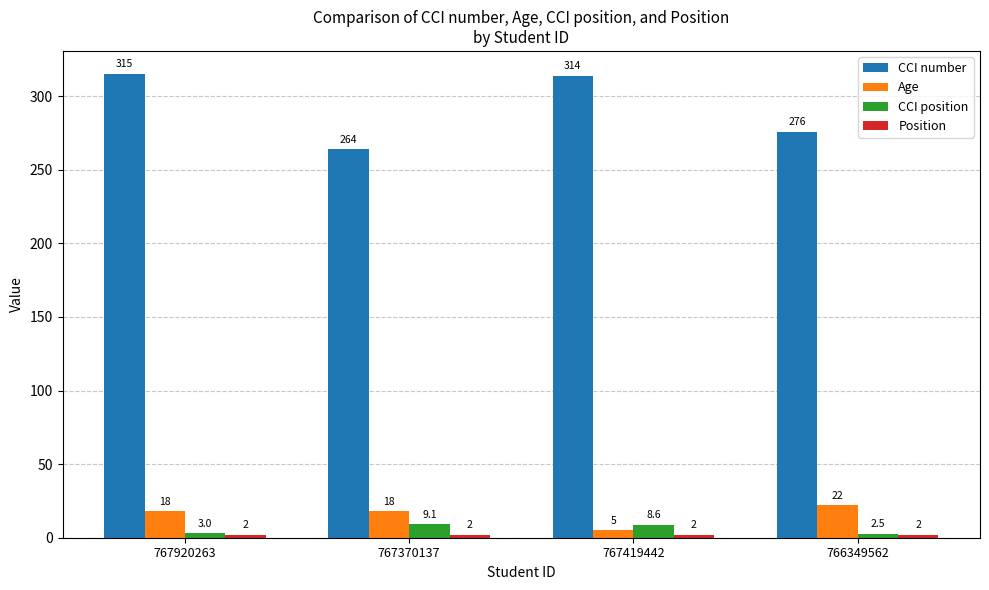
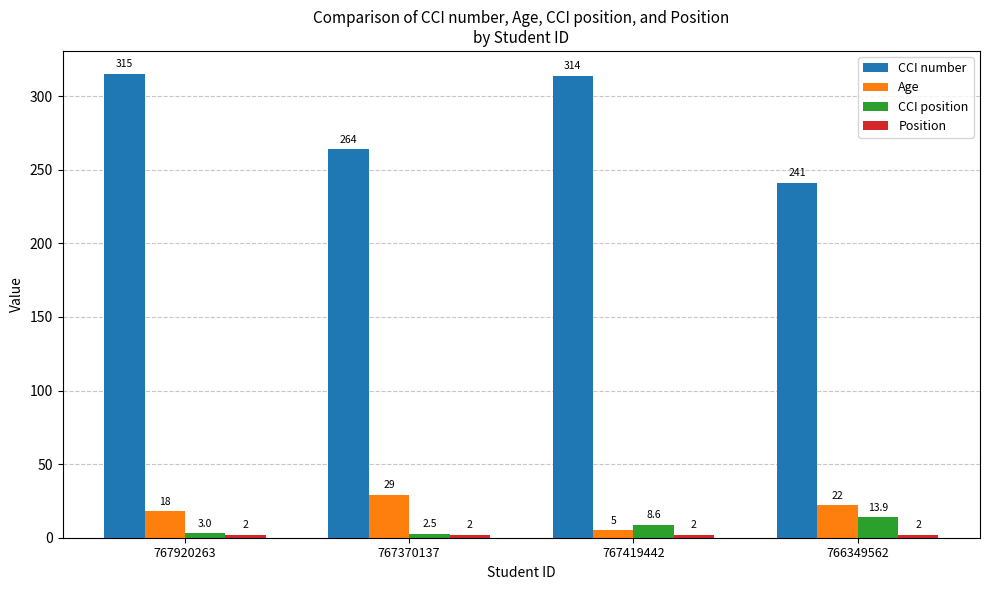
  {
    "CCI number": {
      "767920263": 315,
      "767370137": 264,
      "767419442": 314,
-     "766349562": 276
+     "766349562": 241
    },
    "Age": {
      "767920263": 18,
-     "767370137": 18,
+     "767370137": 29,
      "767419442": 5,
      "766349562": 22
    },
    "CCI position": {
      "767920263": 3.0,
-     "767370137": 9.1,
+     "767370137": 2.5,
      "767419442": 8.6,
-     "766349562": 2.5
+     "766349562": 13.9
    },
    "Position": {
      "767920263": 2,
      "767370137": 2,
      "767419442": 2,
      "766349562": 2
    }
  }
